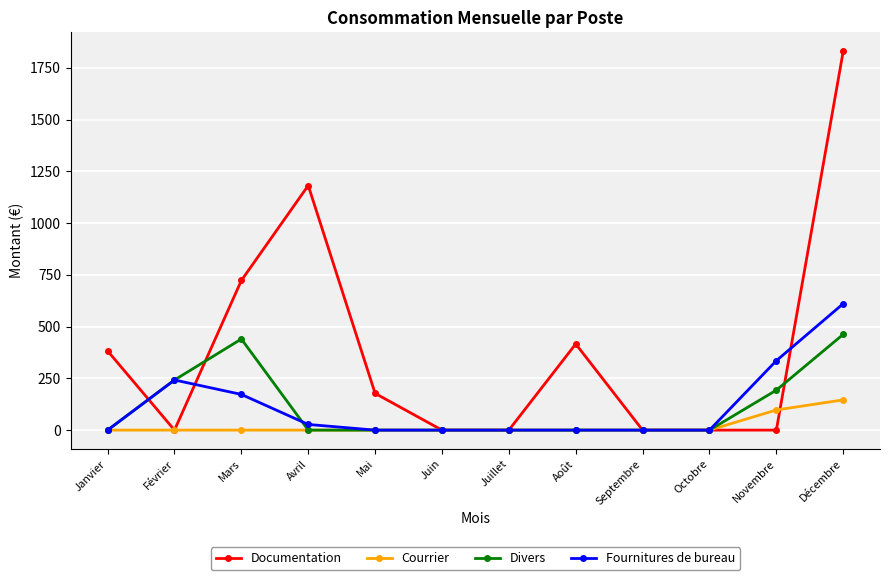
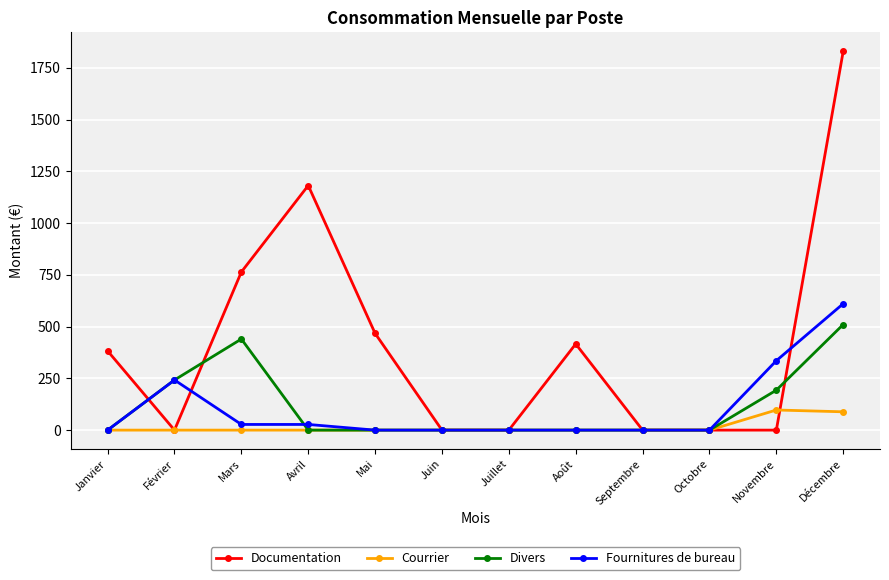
  {
    "Documentation": {
      "Janvier": 380,
-     "Mars": 720,
+     "Mars": 760,
      "Avril": 1180,
-     "Mai": 180,
+     "Mai": 470,
      "Août": 420,
      "Novembre": 0,
      "Décembre": 1830
    },
    "Courrier": {
      "Mars": 0,
      "Novembre": 100,
-     "Décembre": 150
+     "Décembre": 90
    },
    "Divers": {
      "Mars": 440,
      "Novembre": 190,
-     "Décembre": 460
+     "Décembre": 510
    },
    "Fournitures de bureau": {
-     "Mars": 170,
+     "Mars": 30,
      "Avril": 30,
      "Novembre": 340,
      "Décembre": 610
    }
  }
